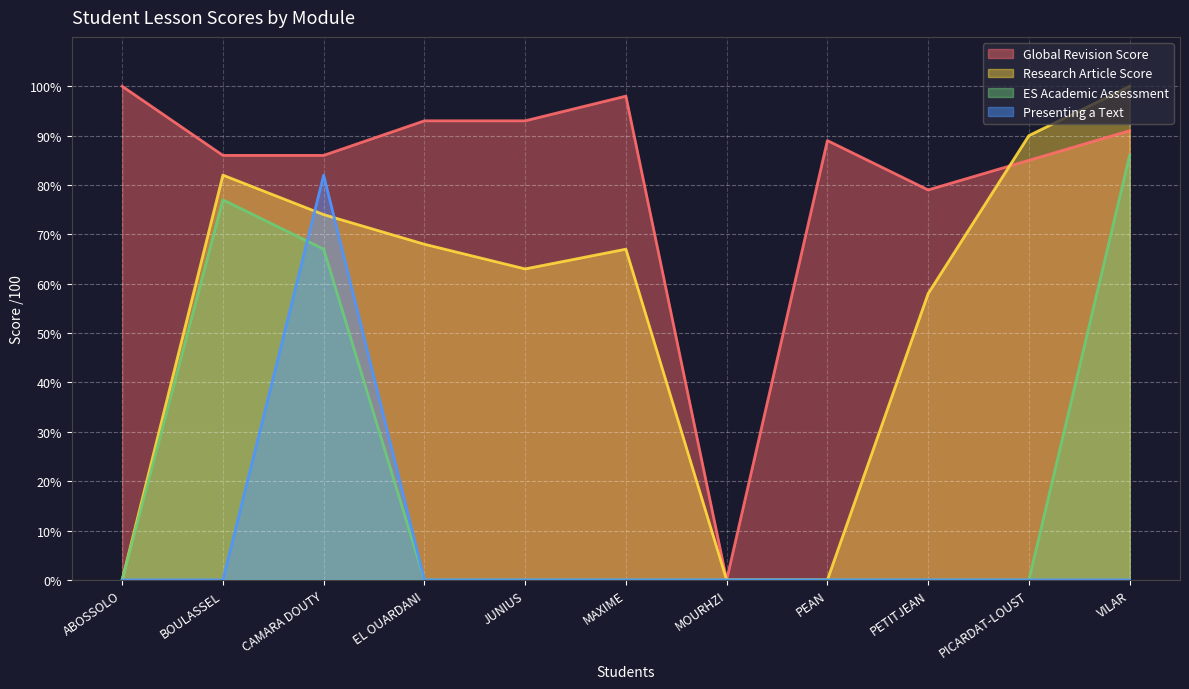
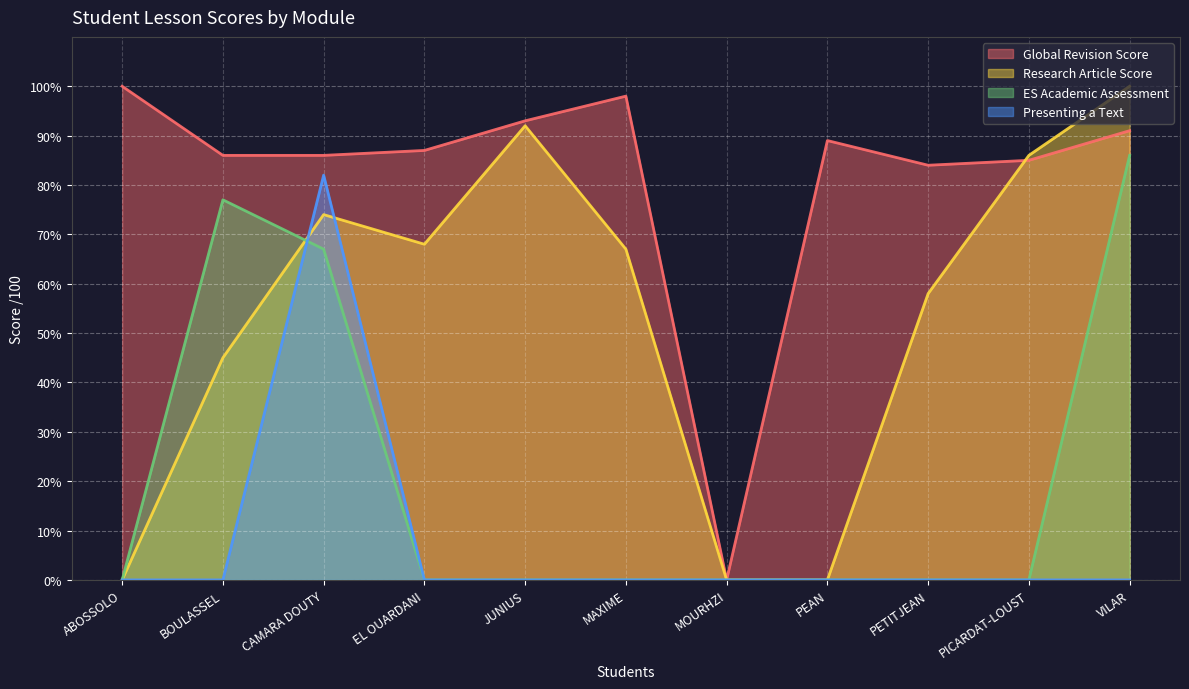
  {
    "Global Revision Score": {
      "ABOSSOLO": "100%",
      "BOULASSEL": "86%",
      "CAMARA DOUTY": "86%",
-     "EL OUARDANI": "93%",
+     "EL OUARDANI": "87%",
      "JUNIUS": "93%",
      "MAXIME": "98%",
      "PEAN": "89%",
-     "PETITJEAN": "79%",
+     "PETITJEAN": "84%",
      "PICARDAT-LOUST": "85%",
      "VILAR": "91%"
    },
    "Research Article Score": {
-     "BOULASSEL": "82%",
+     "BOULASSEL": "45%",
      "CAMARA DOUTY": "74%",
      "EL OUARDANI": "68%",
-     "JUNIUS": "63%",
+     "JUNIUS": "92%",
      "MAXIME": "67%",
      "PETITJEAN": "58%",
-     "PICARDAT-LOUST": "90%"
+     "PICARDAT-LOUST": "86%"
    },
    "ES Academic Assessment": {
      "BOULASSEL": "77%",
      "CAMARA DOUTY": "67%",
      "VILAR": "86%"
    },
    "Presenting a Text": {
      "BOULASSEL": "0%",
      "CAMARA DOUTY": "82%",
      "VILAR": "0%"
    }
  }
